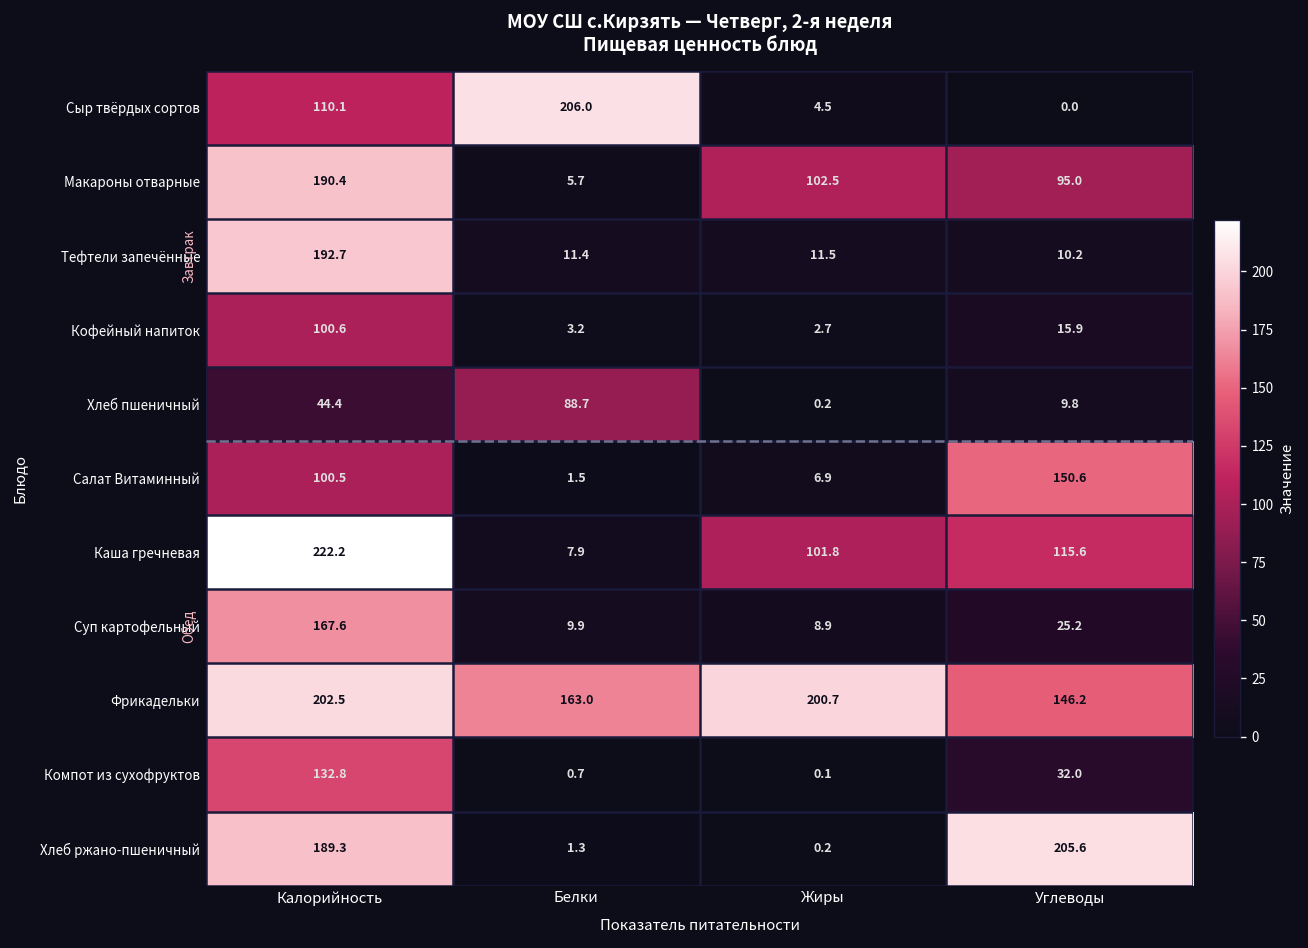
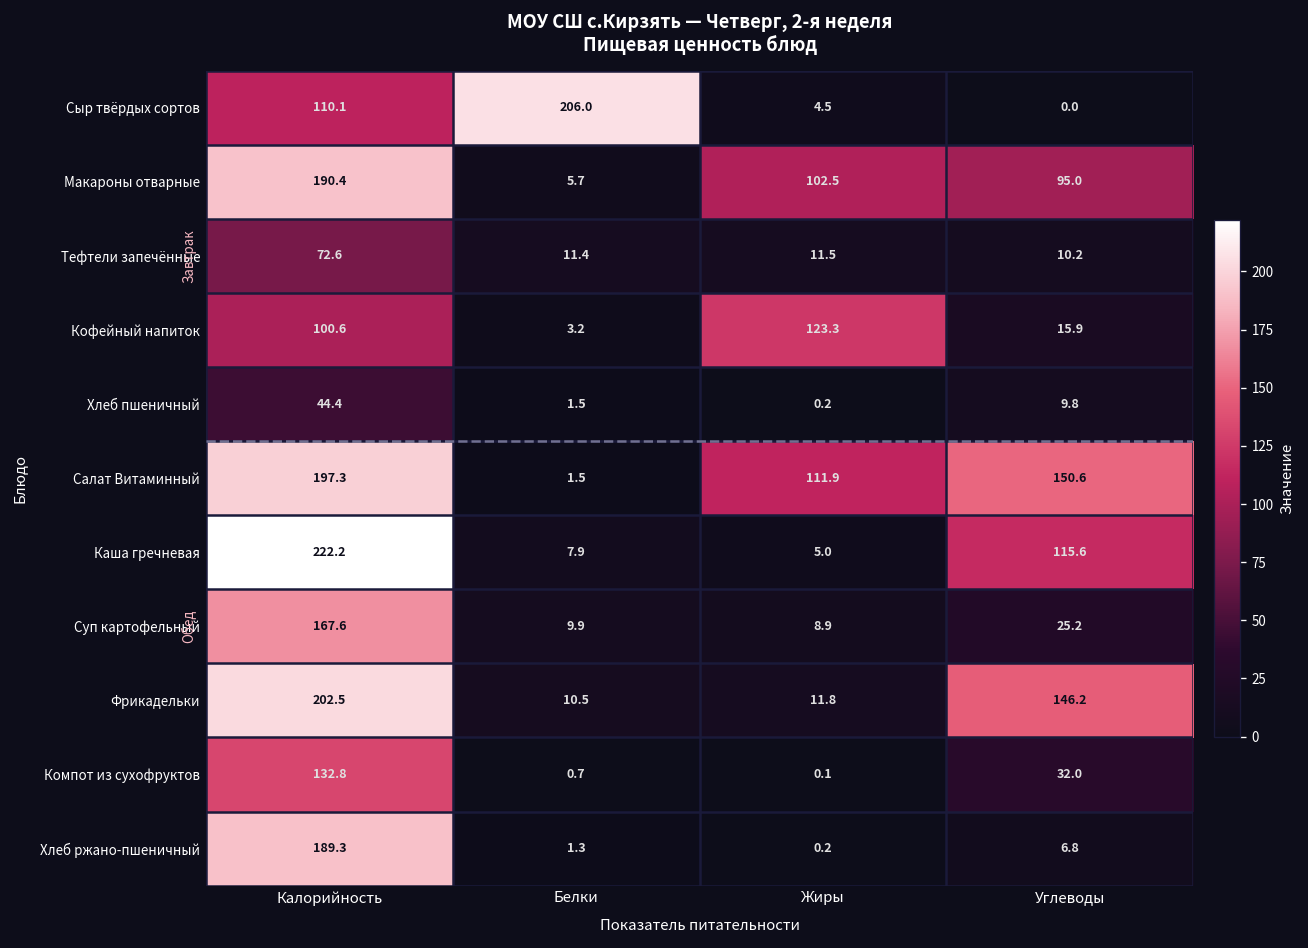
  {
    "Сыр твёрдых сортов": {
      "Калорийность": 110.1,
      "Белки": 206.0,
      "Жиры": 4.5,
      "Углеводы": 0.0
    },
    "Макароны отварные": {
      "Калорийность": 190.4,
      "Белки": 5.7,
      "Жиры": 102.5,
      "Углеводы": 95.0
    },
    "Тефтели запечённые": {
-     "Калорийность": 192.7,
+     "Калорийность": 72.6,
      "Белки": 11.4,
      "Жиры": 11.5,
      "Углеводы": 10.2
    },
    "Кофейный напиток": {
      "Калорийность": 100.6,
      "Белки": 3.2,
-     "Жиры": 2.7,
+     "Жиры": 123.3,
      "Углеводы": 15.9
    },
    "Хлеб пшеничный": {
      "Калорийность": 44.4,
-     "Белки": 88.7,
+     "Белки": 1.5,
      "Жиры": 0.2,
      "Углеводы": 9.8
    },
    "Салат Витаминный": {
-     "Калорийность": 100.5,
+     "Калорийность": 197.3,
      "Белки": 1.5,
-     "Жиры": 6.9,
+     "Жиры": 111.9,
      "Углеводы": 150.6
    },
    "Каша гречневая": {
      "Калорийность": 222.2,
      "Белки": 7.9,
-     "Жиры": 101.8,
+     "Жиры": 5.0,
      "Углеводы": 115.6
    },
    "Суп картофельный": {
      "Калорийность": 167.6,
      "Белки": 9.9,
      "Жиры": 8.9,
      "Углеводы": 25.2
    },
    "Фрикадельки": {
      "Калорийность": 202.5,
-     "Белки": 163.0,
-     "Жиры": 200.7,
+     "Белки": 10.5,
+     "Жиры": 11.8,
      "Углеводы": 146.2
    },
    "Компот из сухофруктов": {
      "Калорийность": 132.8,
      "Белки": 0.7,
      "Жиры": 0.1,
      "Углеводы": 32.0
    },
    "Хлеб ржано-пшеничный": {
      "Калорийность": 189.3,
      "Белки": 1.3,
      "Жиры": 0.2,
-     "Углеводы": 205.6
+     "Углеводы": 6.8
    }
  }
